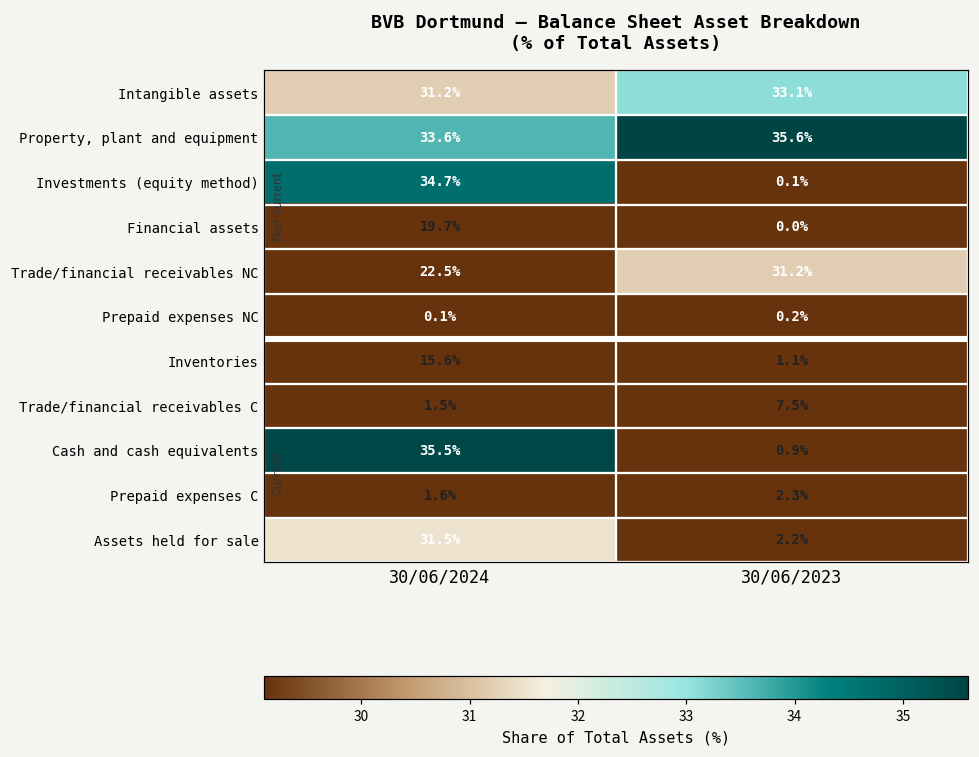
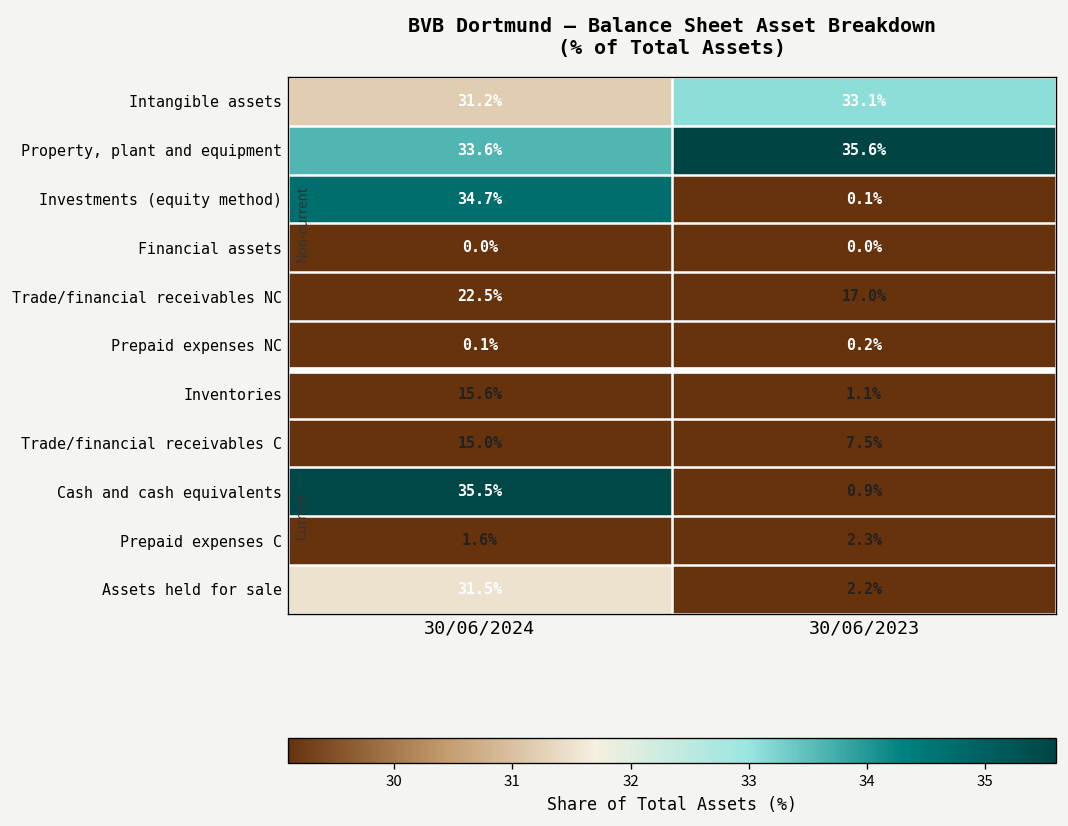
  {
    "Intangible assets": {
      "30/06/2024": "31.2%",
      "30/06/2023": "33.1%"
    },
    "Property, plant and equipment": {
      "30/06/2024": "33.6%",
      "30/06/2023": "35.6%"
    },
    "Investments (equity method)": {
      "30/06/2024": "34.7%",
      "30/06/2023": "0.1%"
    },
    "Financial assets": {
-     "30/06/2024": "19.7%",
+     "30/06/2024": "0.0%",
      "30/06/2023": "0.0%"
    },
    "Trade/financial receivables NC": {
      "30/06/2024": "22.5%",
-     "30/06/2023": "31.2%"
+     "30/06/2023": "17.0%"
    },
    "Prepaid expenses NC": {
      "30/06/2024": "0.1%",
      "30/06/2023": "0.2%"
    },
    "Inventories": {
      "30/06/2024": "15.6%",
      "30/06/2023": "1.1%"
    },
    "Trade/financial receivables C": {
-     "30/06/2024": "1.5%",
+     "30/06/2024": "15.0%",
      "30/06/2023": "7.5%"
    },
    "Cash and cash equivalents": {
      "30/06/2023": "0.9%"
    },
    "Prepaid expenses C": {
      "30/06/2023": "2.3%"
    },
    "Assets held for sale": {
      "30/06/2024": "31.5%",
      "30/06/2023": "2.2%"
    }
  }
